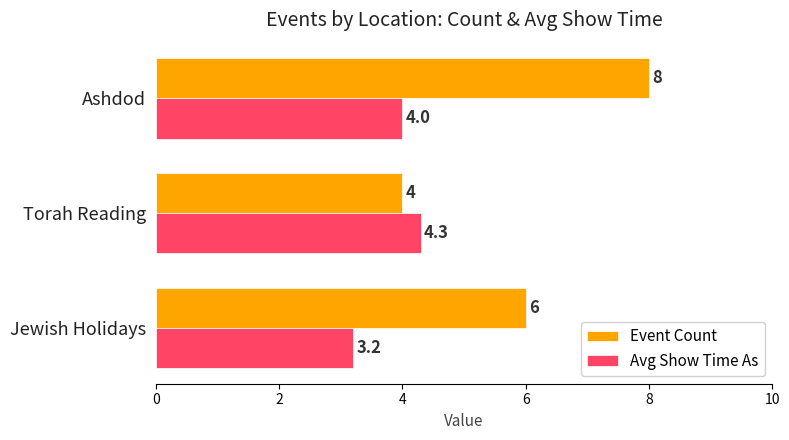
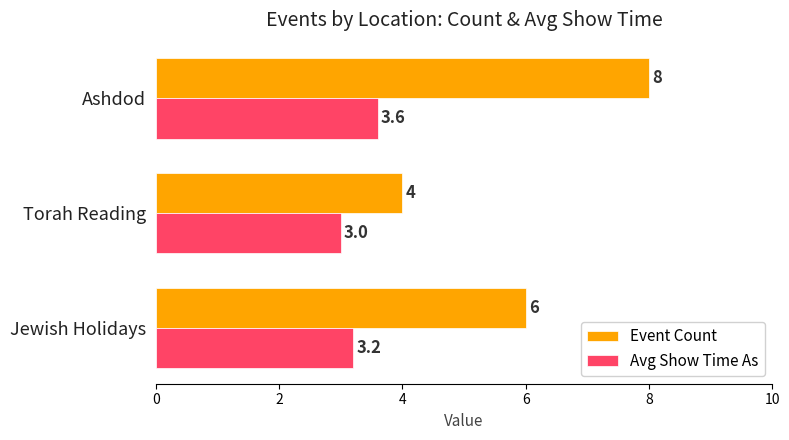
  {
    "Event Count": {
      "Ashdod": 8,
      "Torah Reading": 4,
      "Jewish Holidays": 6
    },
    "Avg Show Time As": {
-     "Ashdod": 4.0,
-     "Torah Reading": 4.3,
+     "Ashdod": 3.6,
+     "Torah Reading": 3.0,
      "Jewish Holidays": 3.2
    }
  }
